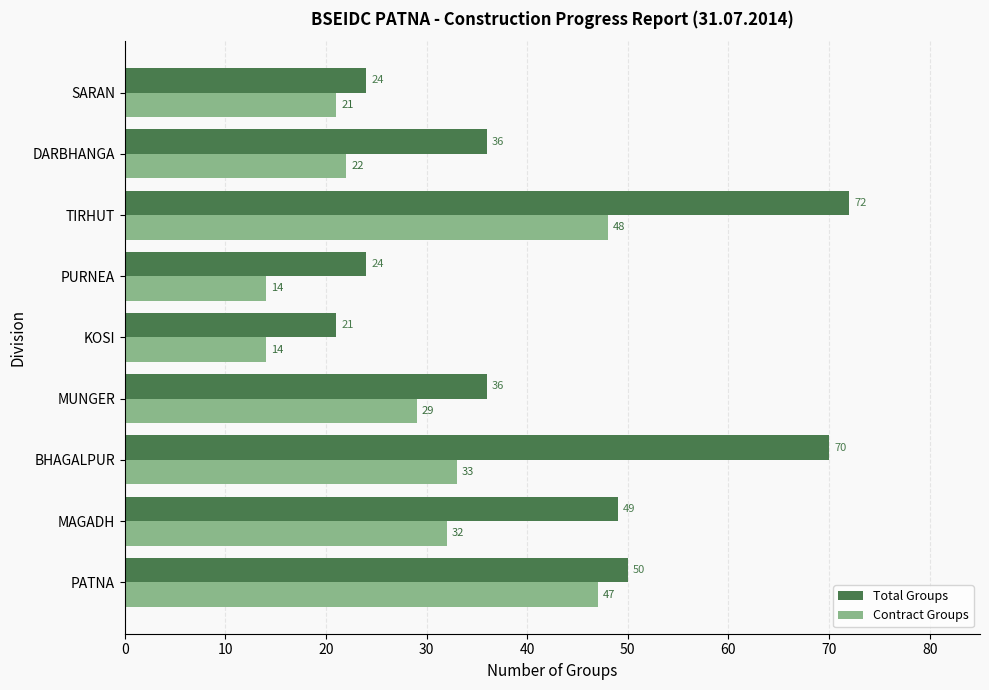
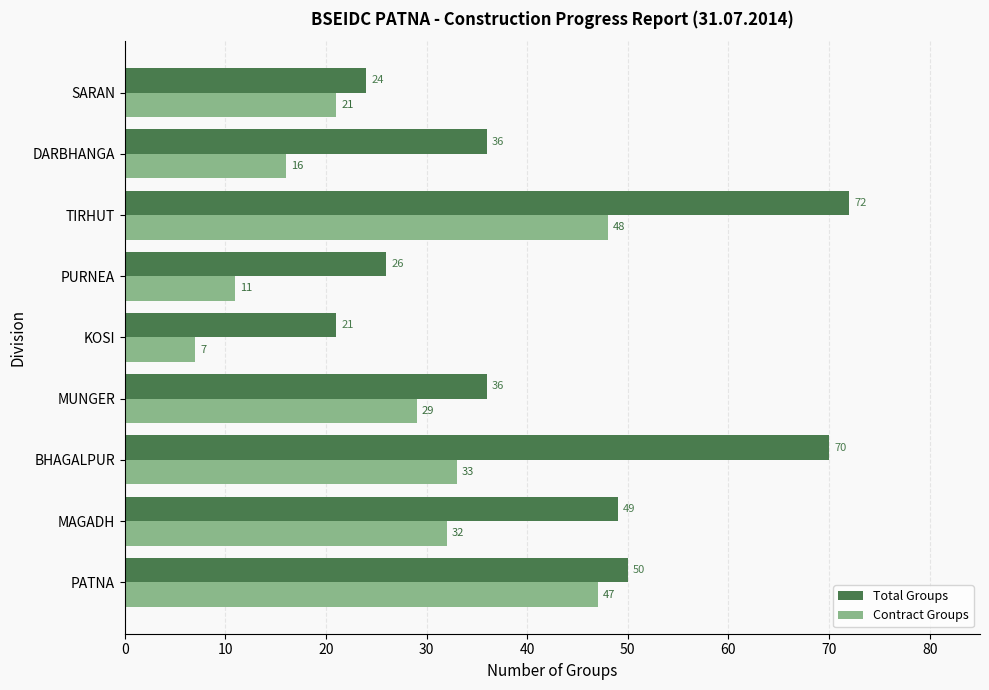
  {
    "Total Groups": {
      "SARAN": 24,
      "DARBHANGA": 36,
      "TIRHUT": 72,
-     "PURNEA": 24,
+     "PURNEA": 26,
      "KOSI": 21,
      "MUNGER": 36,
      "BHAGALPUR": 70,
      "MAGADH": 49,
      "PATNA": 50
    },
    "Contract Groups": {
      "SARAN": 21,
-     "DARBHANGA": 22,
+     "DARBHANGA": 16,
      "TIRHUT": 48,
-     "PURNEA": 14,
-     "KOSI": 14,
+     "PURNEA": 11,
+     "KOSI": 7,
      "MUNGER": 29,
      "BHAGALPUR": 33,
      "MAGADH": 32,
      "PATNA": 47
    }
  }
